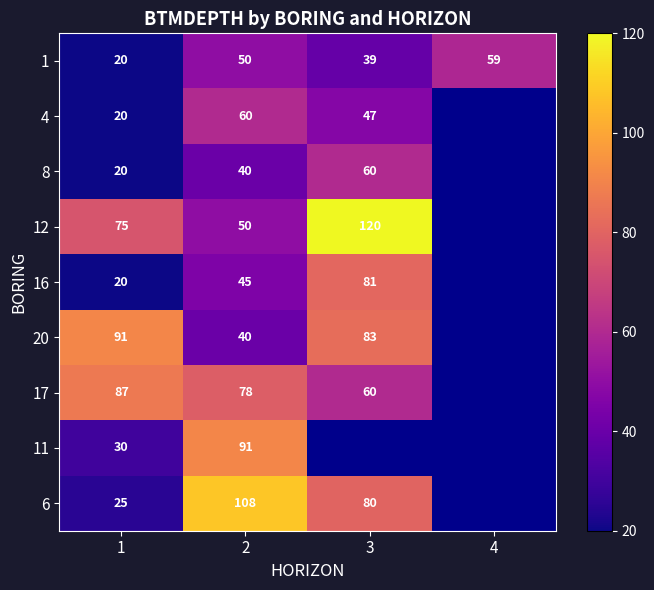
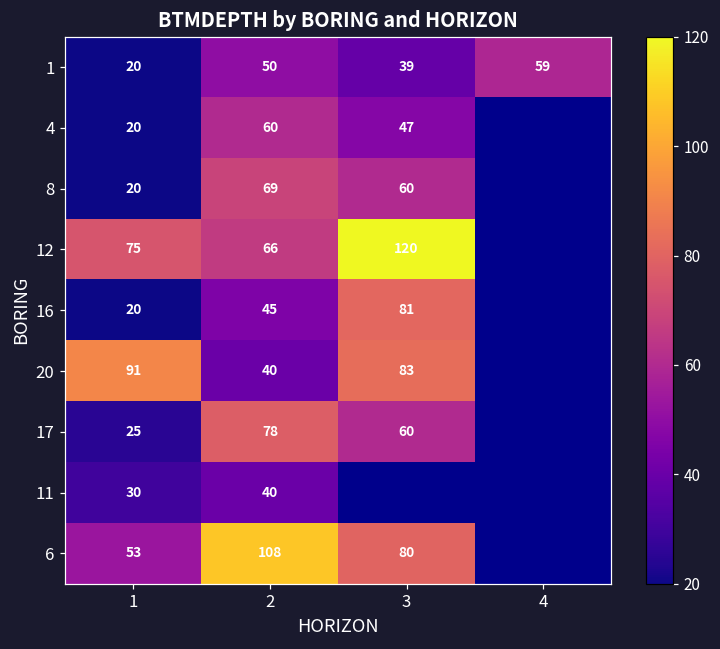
  {
    "1": {
      "1": 20,
      "2": 50,
      "3": 39,
      "4": 59
    },
    "4": {
      "1": 20,
      "2": 60,
      "3": 47
    },
    "8": {
      "1": 20,
-     "2": 40,
+     "2": 69,
      "3": 60
    },
    "12": {
      "1": 75,
-     "2": 50,
+     "2": 66,
      "3": 120
    },
    "16": {
      "1": 20,
      "2": 45,
      "3": 81
    },
    "20": {
      "1": 91,
      "2": 40,
      "3": 83
    },
    "17": {
-     "1": 87,
+     "1": 25,
      "2": 78,
      "3": 60
    },
    "11": {
      "1": 30,
-     "2": 91
+     "2": 40
    },
    "6": {
-     "1": 25,
+     "1": 53,
      "2": 108,
      "3": 80
    }
  }
